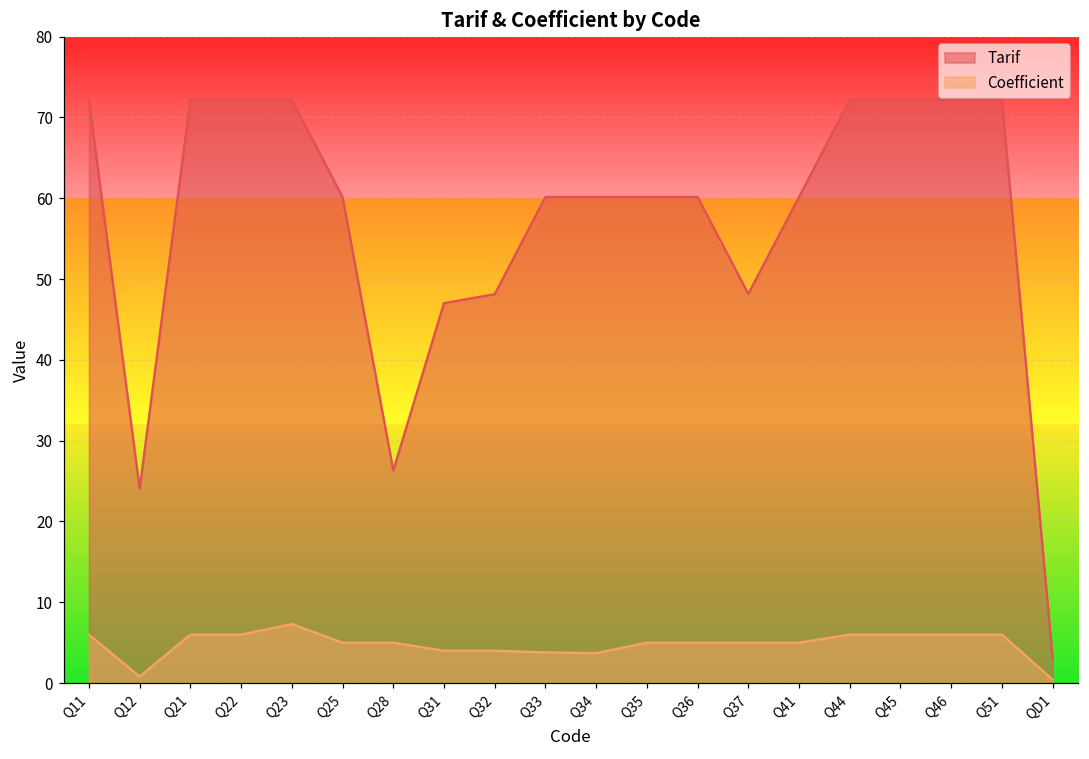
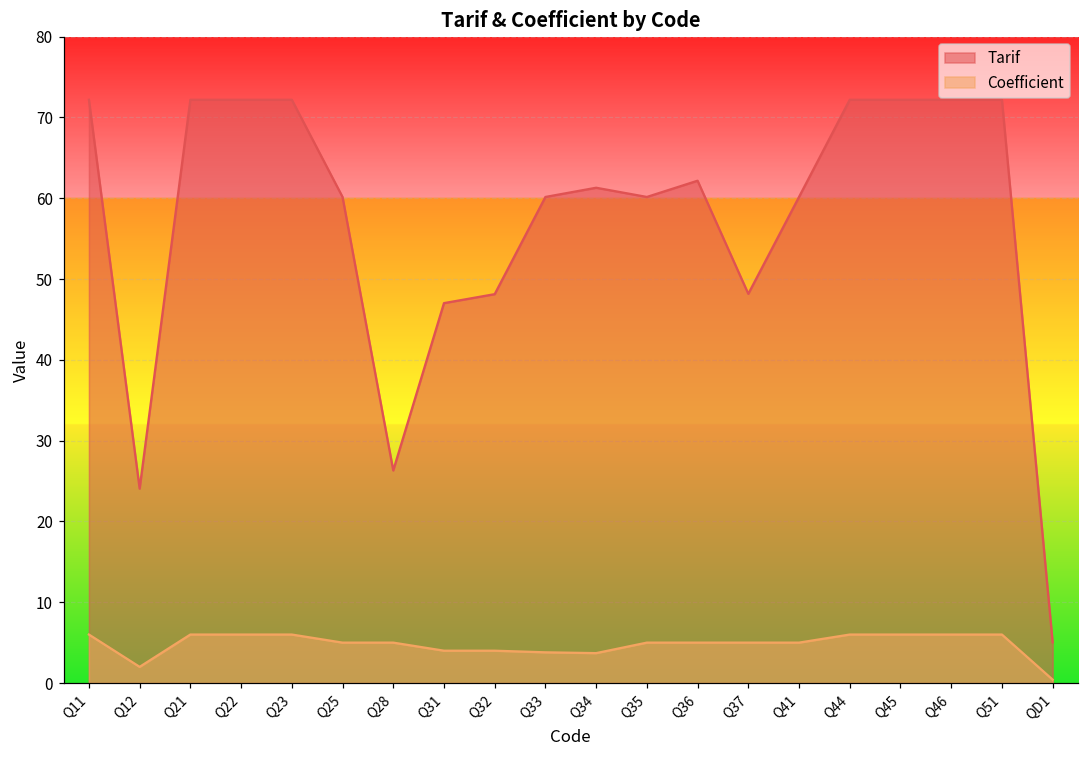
  {
    "Tarif": {
      "Q11": 72,
      "Q12": 24,
      "Q21": 72,
      "Q22": 72,
      "Q23": 72,
      "Q25": 60,
      "Q28": 26,
      "Q31": 47,
      "Q32": 48,
      "Q33": 60,
-     "Q34": 60,
+     "Q34": 61,
      "Q35": 60,
-     "Q36": 60,
+     "Q36": 62,
      "Q37": 48,
      "Q41": 60,
      "Q44": 72,
      "Q45": 72,
      "Q46": 72,
      "Q51": 72,
-     "QD1": 3
+     "QD1": 5
    },
    "Coefficient": {
      "Q11": 6,
-     "Q12": 1,
+     "Q12": 2,
      "Q21": 6,
      "Q22": 6,
-     "Q23": 7,
+     "Q23": 6,
      "Q25": 5,
      "Q28": 5,
      "Q31": 4,
      "Q32": 4,
      "Q33": 4,
      "Q34": 4,
      "Q35": 5,
      "Q36": 5,
      "Q37": 5,
      "Q41": 5,
      "Q44": 6,
      "Q45": 6,
      "Q46": 6,
      "Q51": 6,
      "QD1": 0
    }
  }
